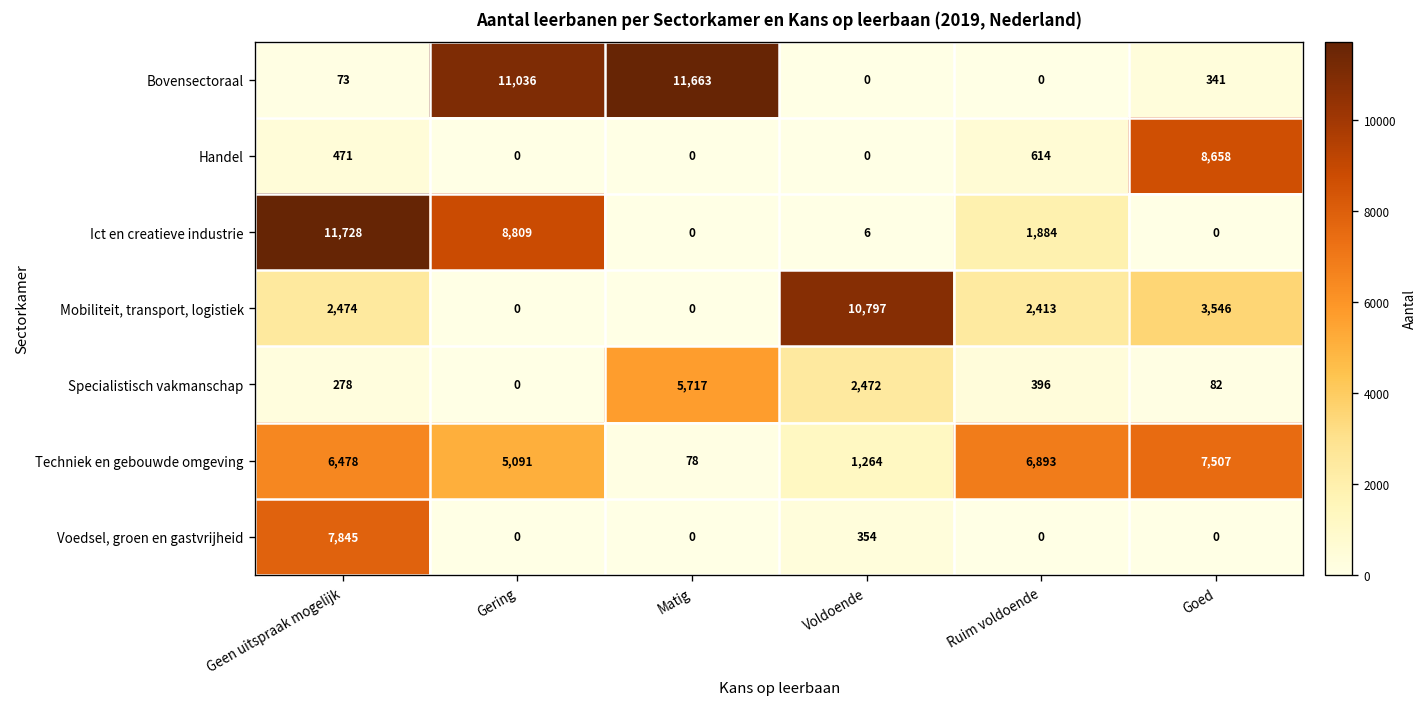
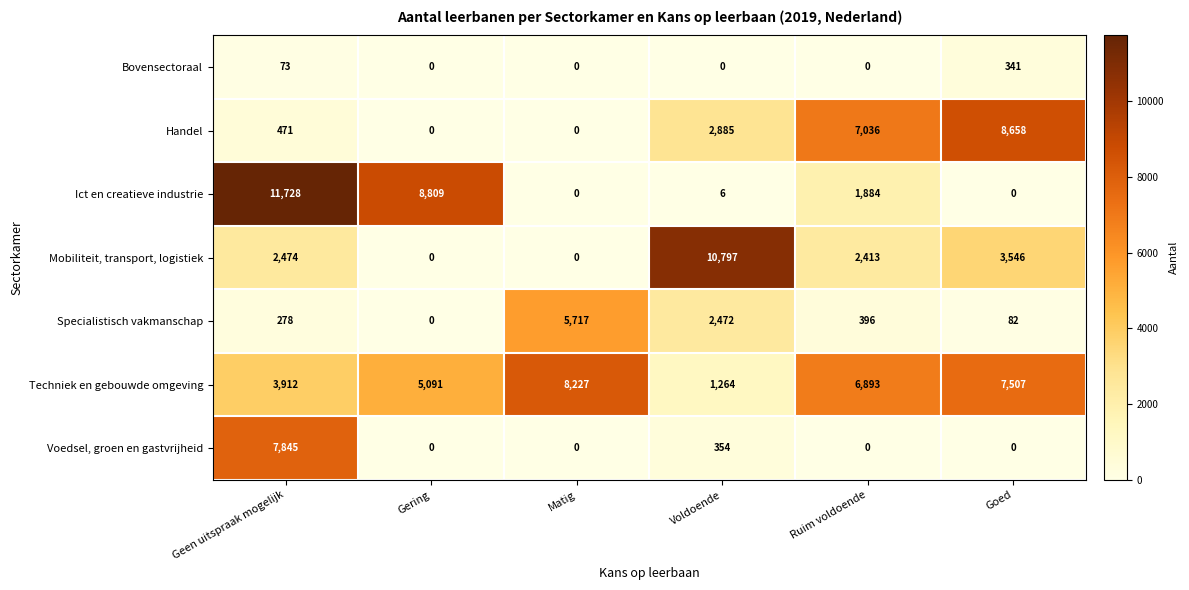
  {
    "Bovensectoraal": {
      "Geen uitspraak mogelijk": "73",
-     "Gering": "11,036",
-     "Matig": "11,663",
+     "Gering": "0",
+     "Matig": "0",
      "Voldoende": "0",
      "Ruim voldoende": "0",
      "Goed": "341"
    },
    "Handel": {
      "Geen uitspraak mogelijk": "471",
      "Gering": "0",
      "Matig": "0",
-     "Voldoende": "0",
-     "Ruim voldoende": "614",
+     "Voldoende": "2,885",
+     "Ruim voldoende": "7,036",
      "Goed": "8,658"
    },
    "Ict en creatieve industrie": {
      "Geen uitspraak mogelijk": "11,728",
      "Gering": "8,809",
      "Matig": "0",
      "Voldoende": "6",
      "Ruim voldoende": "1,884",
      "Goed": "0"
    },
    "Mobiliteit, transport, logistiek": {
      "Geen uitspraak mogelijk": "2,474",
      "Gering": "0",
      "Matig": "0",
      "Voldoende": "10,797",
      "Ruim voldoende": "2,413",
      "Goed": "3,546"
    },
    "Specialistisch vakmanschap": {
      "Geen uitspraak mogelijk": "278",
      "Gering": "0",
      "Matig": "5,717",
      "Voldoende": "2,472",
      "Ruim voldoende": "396",
      "Goed": "82"
    },
    "Techniek en gebouwde omgeving": {
-     "Geen uitspraak mogelijk": "6,478",
+     "Geen uitspraak mogelijk": "3,912",
      "Gering": "5,091",
-     "Matig": "78",
+     "Matig": "8,227",
      "Voldoende": "1,264",
      "Ruim voldoende": "6,893",
      "Goed": "7,507"
    },
    "Voedsel, groen en gastvrijheid": {
      "Geen uitspraak mogelijk": "7,845",
      "Gering": "0",
      "Matig": "0",
      "Voldoende": "354",
      "Ruim voldoende": "0",
      "Goed": "0"
    }
  }
